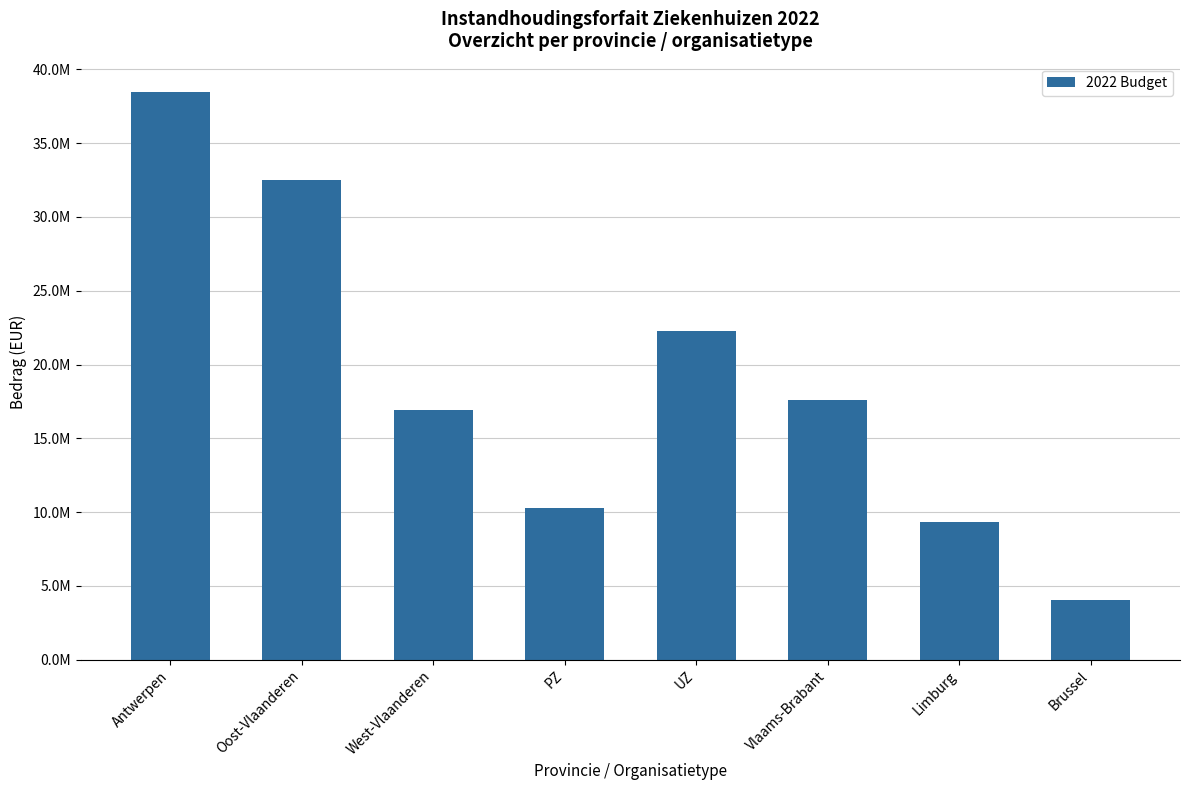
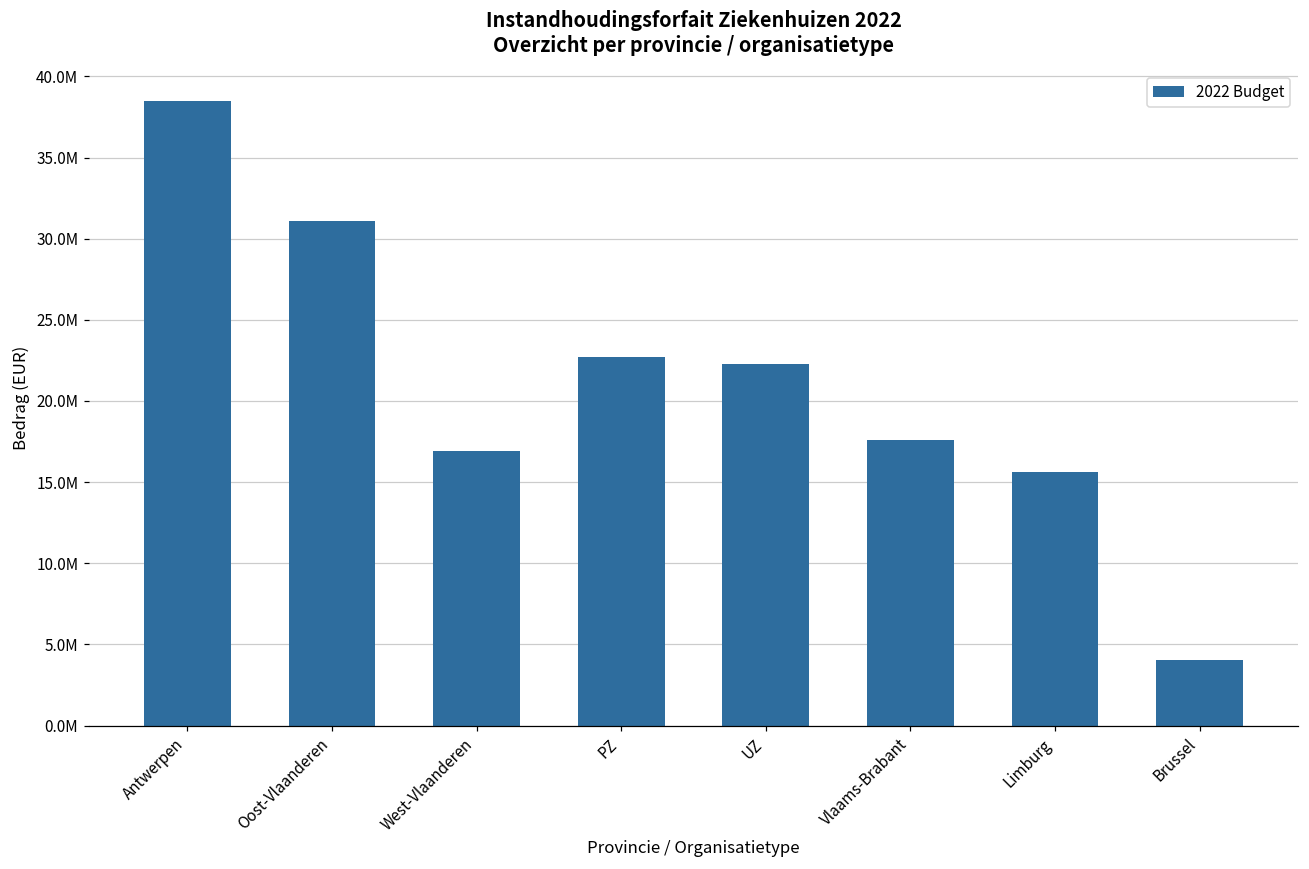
  {
    "Antwerpen": 38500000,
-   "Oost-Vlaanderen": 32500000,
+   "Oost-Vlaanderen": 31100000,
    "West-Vlaanderen": 16900000,
-   "PZ": 10300000,
+   "PZ": 22700000,
    "UZ": 22300000,
    "Vlaams-Brabant": 17600000,
-   "Limburg": 9300000,
+   "Limburg": 15600000,
    "Brussel": 4100000
  }
